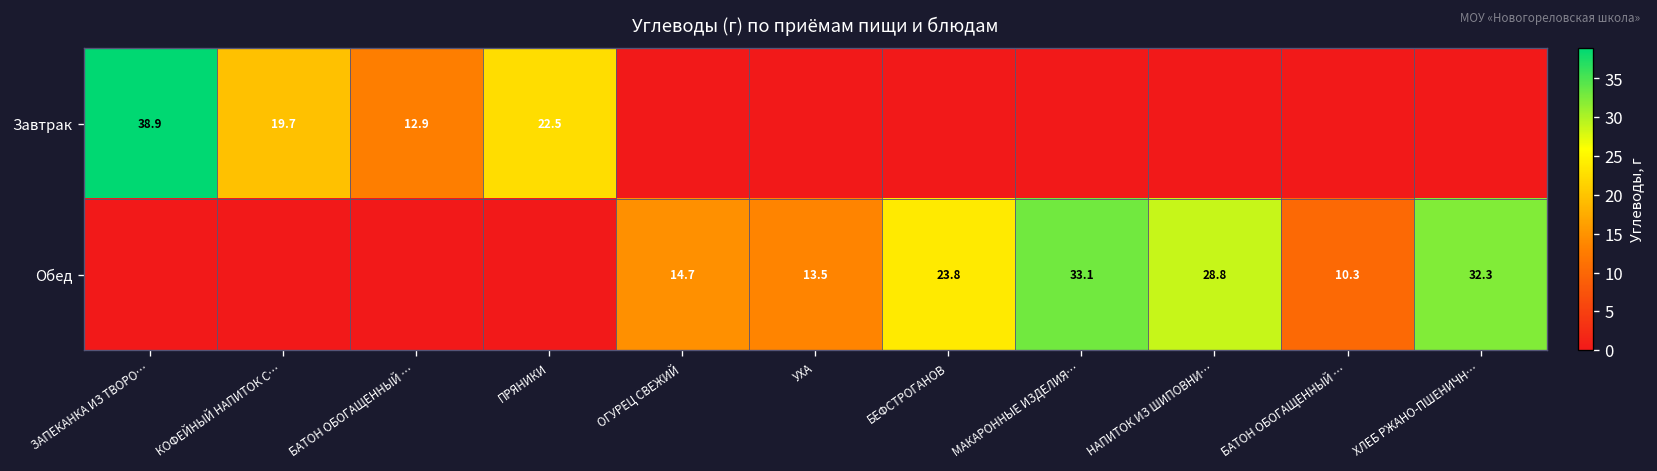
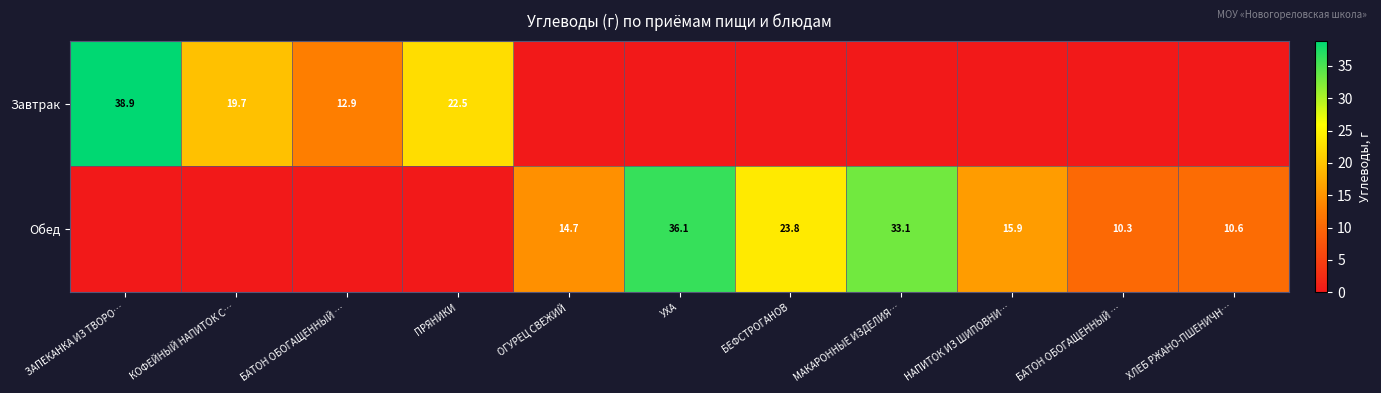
  {
    "Завтрак": {
      "ЗАПЕКАНКА ИЗ ТВОРО…": 38.9,
      "КОФЕЙНЫЙ НАПИТОК С…": 19.7,
      "ПРЯНИКИ": 22.5
    },
    "Обед": {
      "ОГУРЕЦ СВЕЖИЙ": 14.7,
-     "УХА": 13.5,
+     "УХА": 36.1,
      "БЕФСТРОГАНОВ": 23.8,
      "МАКАРОННЫЕ ИЗДЕЛИЯ…": 33.1,
-     "НАПИТОК ИЗ ШИПОВНИ…": 28.8,
-     "ХЛЕБ РЖАНО-ПШЕНИЧН…": 32.3
+     "НАПИТОК ИЗ ШИПОВНИ…": 15.9,
+     "ХЛЕБ РЖАНО-ПШЕНИЧН…": 10.6
    }
  }
